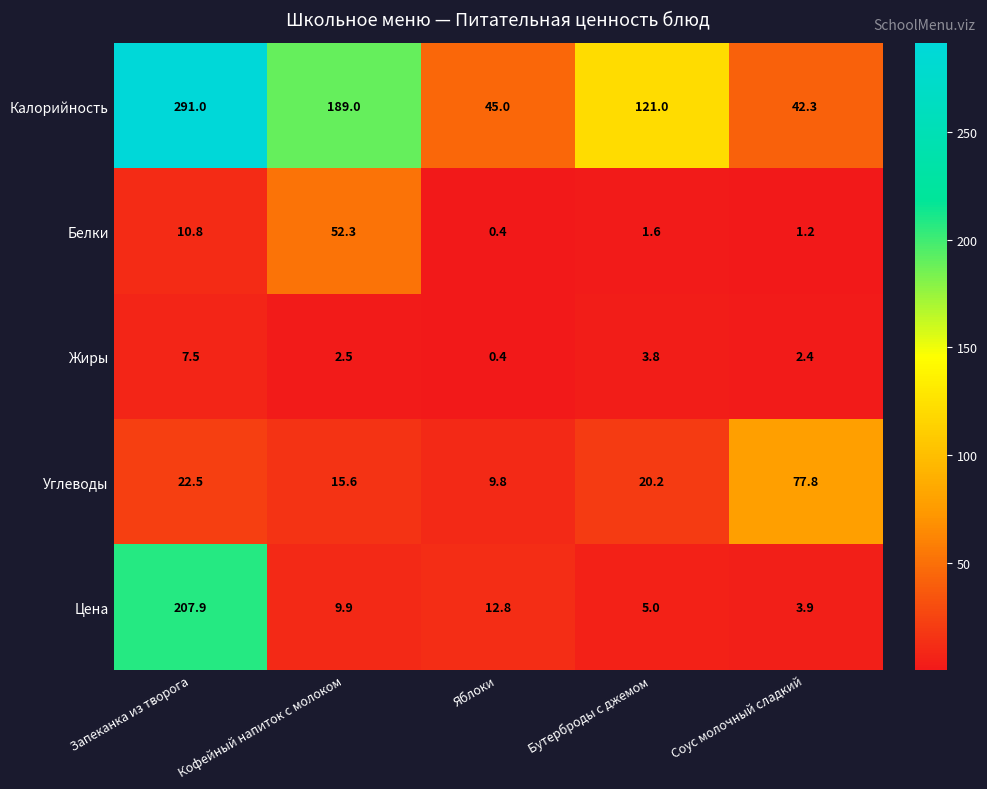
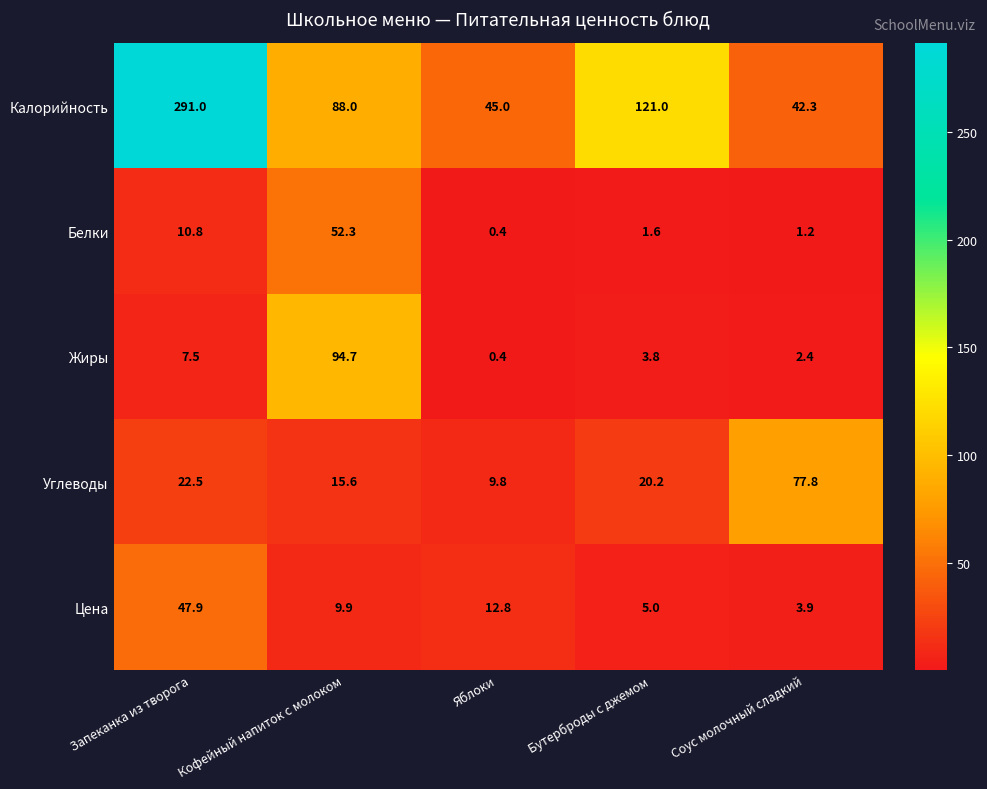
  {
    "Калорийность": {
      "Запеканка из творога": 291.0,
-     "Кофейный напиток с молоком": 189.0,
+     "Кофейный напиток с молоком": 88.0,
      "Яблоки": 45.0,
      "Бутерброды с джемом": 121.0,
      "Соус молочный сладкий": 42.3
    },
    "Белки": {
      "Запеканка из творога": 10.8,
      "Кофейный напиток с молоком": 52.3,
      "Яблоки": 0.4,
      "Бутерброды с джемом": 1.6,
      "Соус молочный сладкий": 1.2
    },
    "Жиры": {
      "Запеканка из творога": 7.5,
-     "Кофейный напиток с молоком": 2.5,
+     "Кофейный напиток с молоком": 94.7,
      "Яблоки": 0.4,
      "Бутерброды с джемом": 3.8,
      "Соус молочный сладкий": 2.4
    },
    "Углеводы": {
      "Запеканка из творога": 22.5,
      "Кофейный напиток с молоком": 15.6,
      "Яблоки": 9.8,
      "Бутерброды с джемом": 20.2,
      "Соус молочный сладкий": 77.8
    },
    "Цена": {
-     "Запеканка из творога": 207.9,
+     "Запеканка из творога": 47.9,
      "Кофейный напиток с молоком": 9.9,
      "Яблоки": 12.8,
      "Бутерброды с джемом": 5.0,
      "Соус молочный сладкий": 3.9
    }
  }
